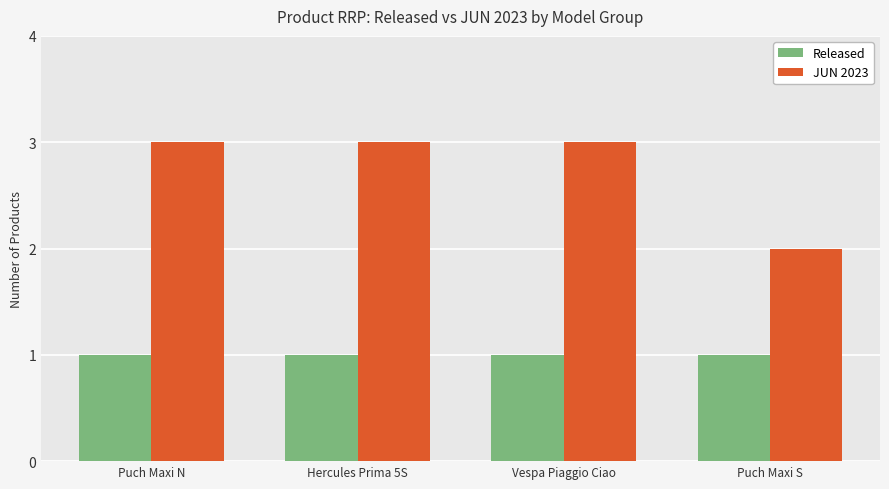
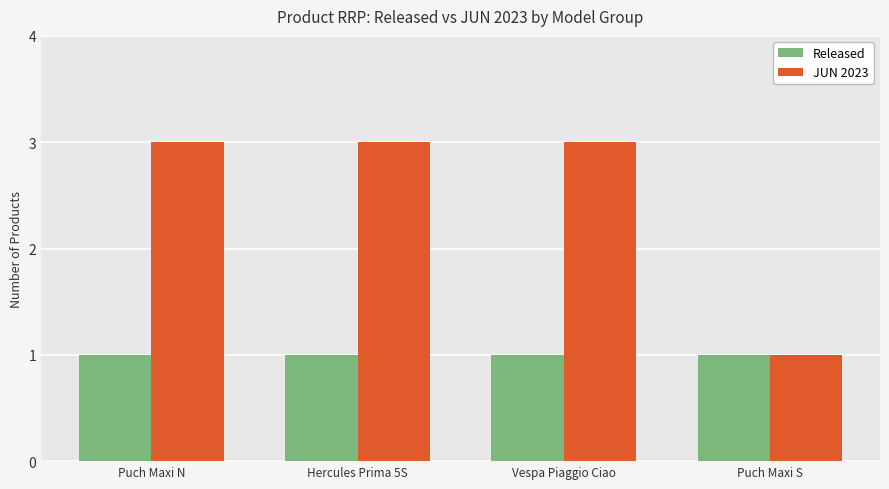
  {
    "Released": {
      "Puch Maxi N": 1,
      "Hercules Prima 5S": 1,
      "Vespa Piaggio Ciao": 1,
      "Puch Maxi S": 1
    },
    "JUN 2023": {
      "Puch Maxi N": 3,
      "Hercules Prima 5S": 3,
      "Vespa Piaggio Ciao": 3,
-     "Puch Maxi S": 2
+     "Puch Maxi S": 1
    }
  }
